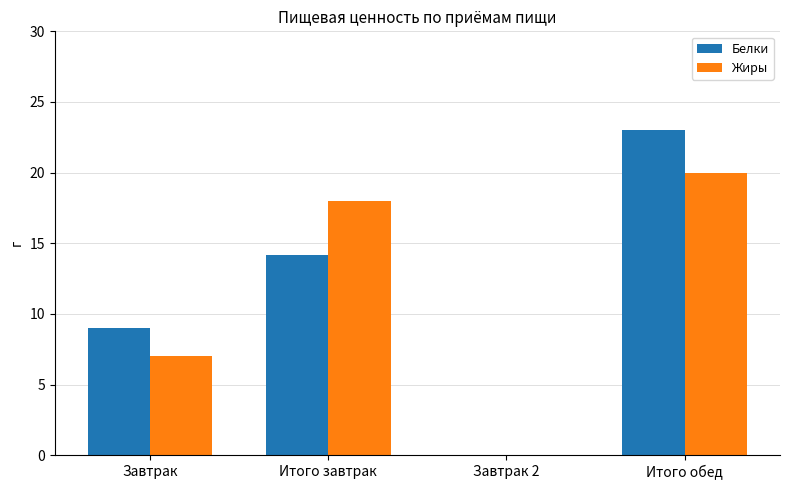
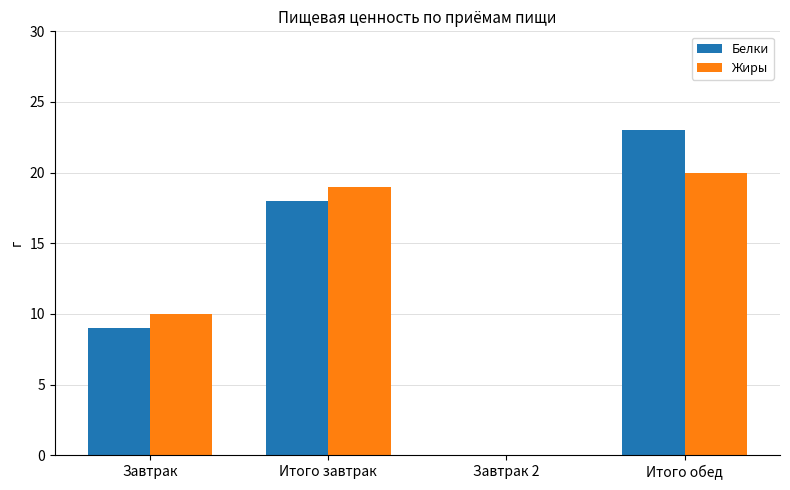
  {
    "Белки": {
      "Завтрак": 9.0,
-     "Итого завтрак": 14.2,
+     "Итого завтрак": 18.0,
      "Завтрак 2": 0.0,
      "Итого обед": 23.0
    },
    "Жиры": {
-     "Завтрак": 7,
-     "Итого завтрак": 18,
+     "Завтрак": 10,
+     "Итого завтрак": 19,
      "Завтрак 2": 0,
      "Итого обед": 20
    }
  }
